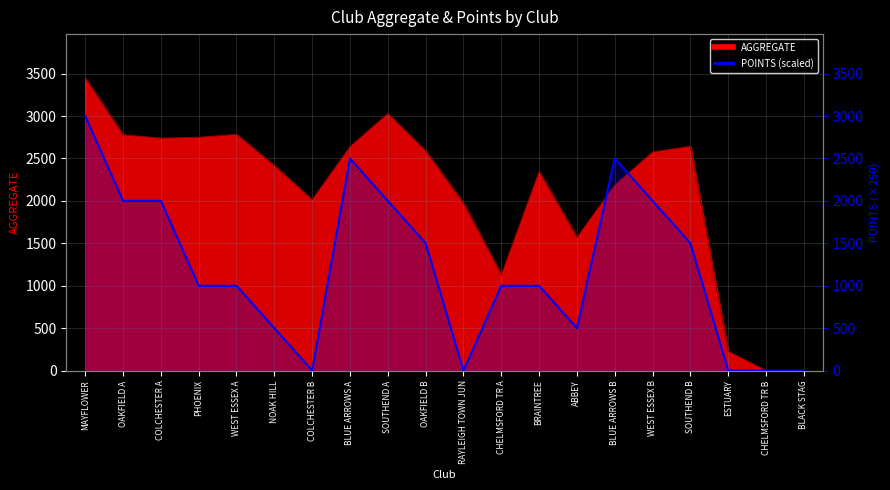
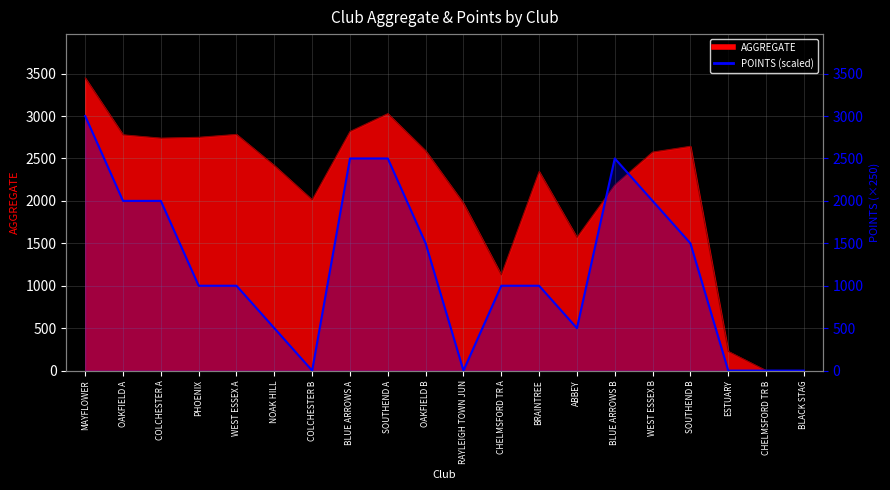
  {
    "AGGREGATE": {
      "MAYFLOWER": 3400,
      "OAKFIELD A": 2800,
      "COLCHESTER A": 2700,
      "PHOENIX": 2700,
      "WEST ESSEX A": 2800,
      "NOAK HILL": 2400,
      "COLCHESTER B": 2000,
-     "BLUE ARROWS A": 2600,
+     "BLUE ARROWS A": 2800,
      "SOUTHEND A": 3000,
      "OAKFIELD B": 2600,
      "RAYLEIGH TOWN JUN": 2000,
      "CHELMSFORD TR A": 1100,
      "BRAINTREE": 2300,
      "ABBEY": 1600,
      "BLUE ARROWS B": 2200,
      "WEST ESSEX B": 2600,
      "SOUTHEND B": 2600,
      "ESTUARY": 200,
      "CHELMSFORD TR B": 0,
      "BLACK STAG": 0
    },
    "POINTS (scaled)": {
      "MAYFLOWER": 3000,
      "OAKFIELD A": 2000,
      "COLCHESTER A": 2000,
      "PHOENIX": 1000,
      "WEST ESSEX A": 1000,
      "NOAK HILL": 500,
      "COLCHESTER B": 0,
      "BLUE ARROWS A": 2500,
-     "SOUTHEND A": 2000,
+     "SOUTHEND A": 2500,
      "OAKFIELD B": 1500,
      "RAYLEIGH TOWN JUN": 0,
      "CHELMSFORD TR A": 1000,
      "BRAINTREE": 1000,
      "ABBEY": 500,
      "BLUE ARROWS B": 2500,
      "WEST ESSEX B": 2000,
      "SOUTHEND B": 1500,
      "ESTUARY": 0,
      "CHELMSFORD TR B": 0,
      "BLACK STAG": 0
    }
  }
